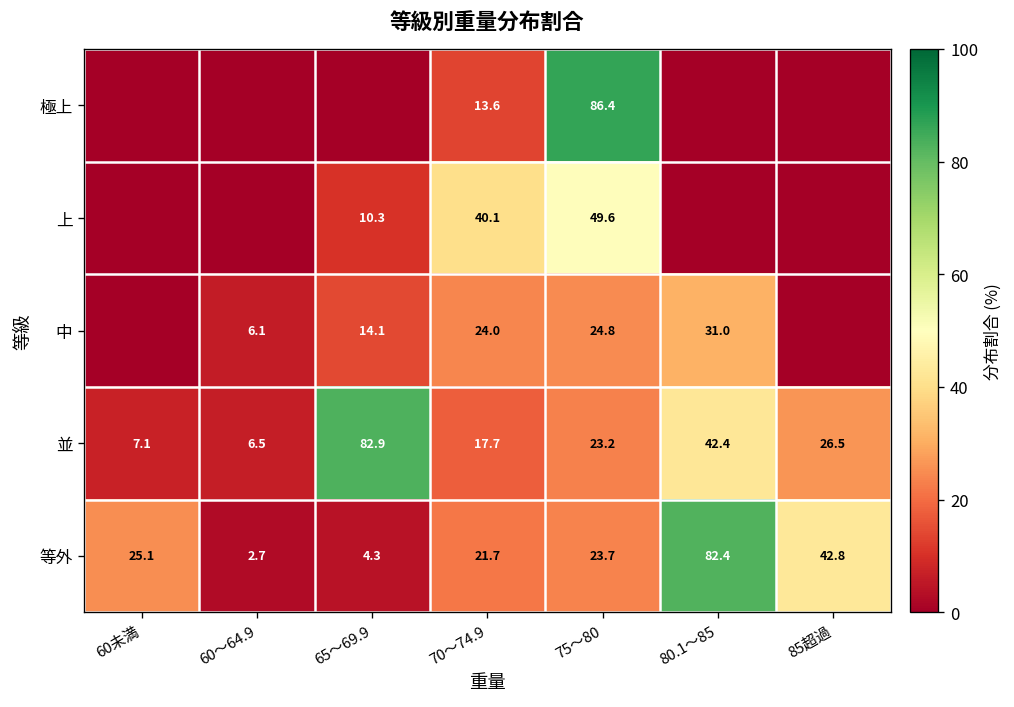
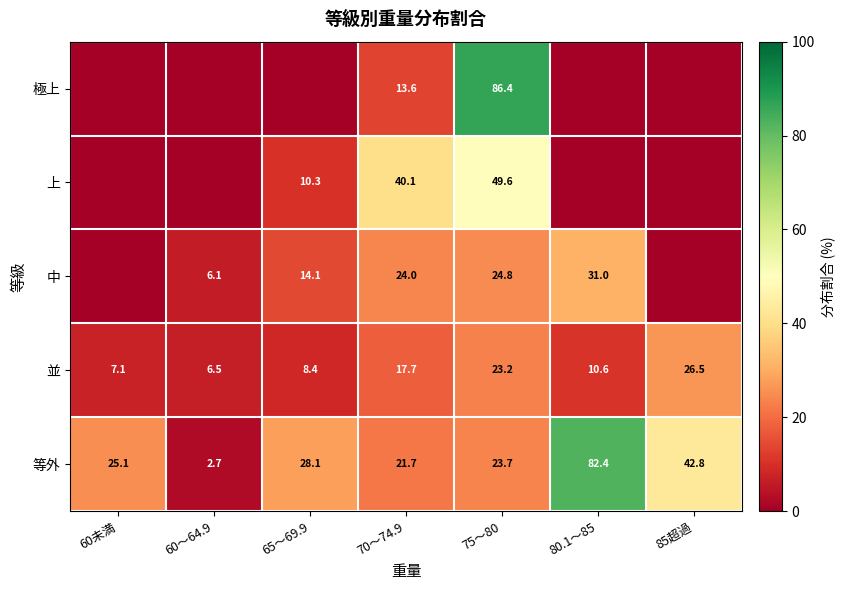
  {
    "極上": {
      "70～74.9": 13.6,
      "75～80": 86.4
    },
    "上": {
      "65～69.9": 10.3,
      "70～74.9": 40.1,
      "75～80": 49.6
    },
    "中": {
      "60～64.9": 6.1,
      "65～69.9": 14.1,
      "70～74.9": 24.0,
      "75～80": 24.8,
      "80.1～85": 31.0
    },
    "並": {
      "60未満": 7.1,
      "60～64.9": 6.5,
-     "65～69.9": 82.9,
+     "65～69.9": 8.4,
      "70～74.9": 17.7,
      "75～80": 23.2,
-     "80.1～85": 42.4,
+     "80.1～85": 10.6,
      "85超過": 26.5
    },
    "等外": {
      "60未満": 25.1,
      "60～64.9": 2.7,
-     "65～69.9": 4.3,
+     "65～69.9": 28.1,
      "70～74.9": 21.7,
      "75～80": 23.7,
      "80.1～85": 82.4,
      "85超過": 42.8
    }
  }
